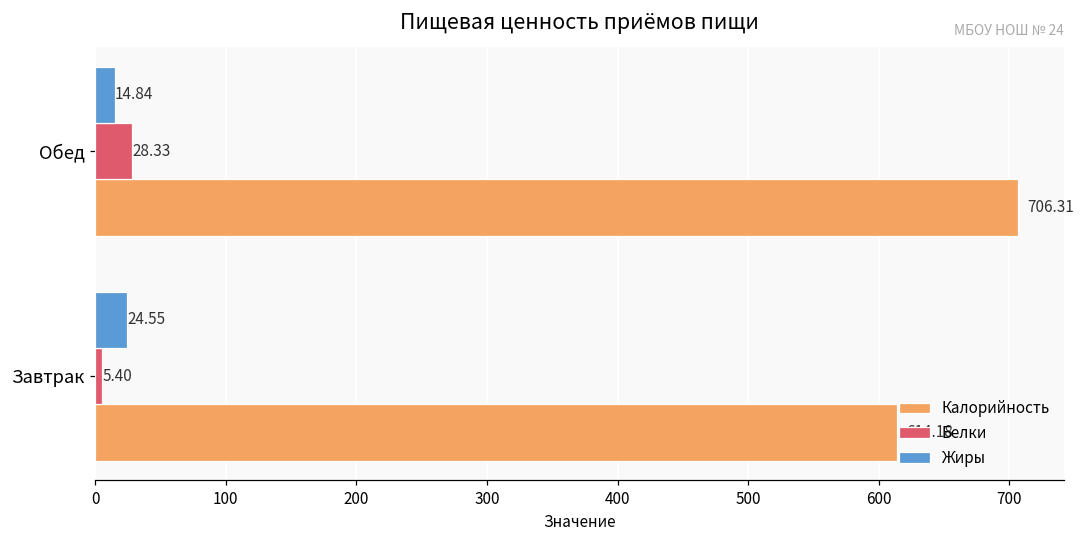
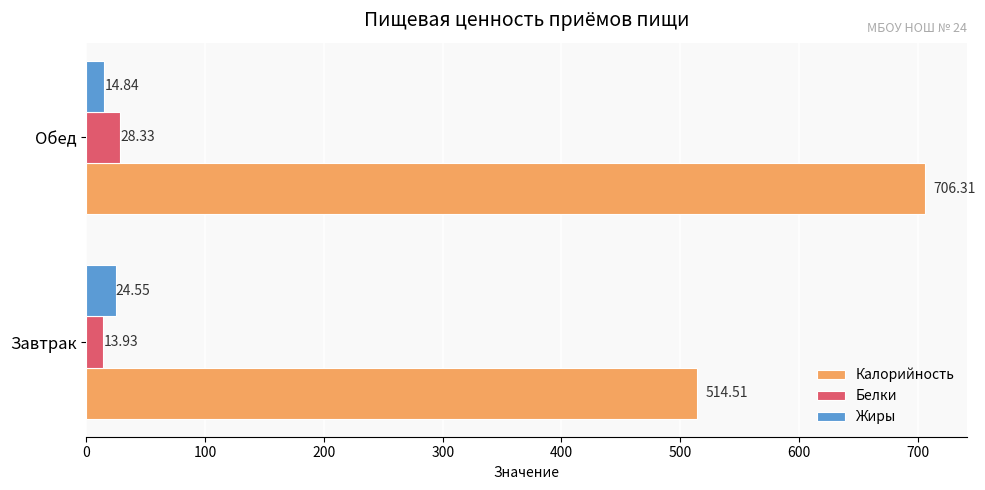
  {
    "Калорийность": {
      "Обед": 706.31,
-     "Завтрак": 614.18
+     "Завтрак": 514.51
    },
    "Белки": {
      "Обед": 28.33,
-     "Завтрак": 5.40
+     "Завтрак": 13.93
    },
    "Жиры": {
      "Обед": 14.84,
      "Завтрак": 24.55
    }
  }
